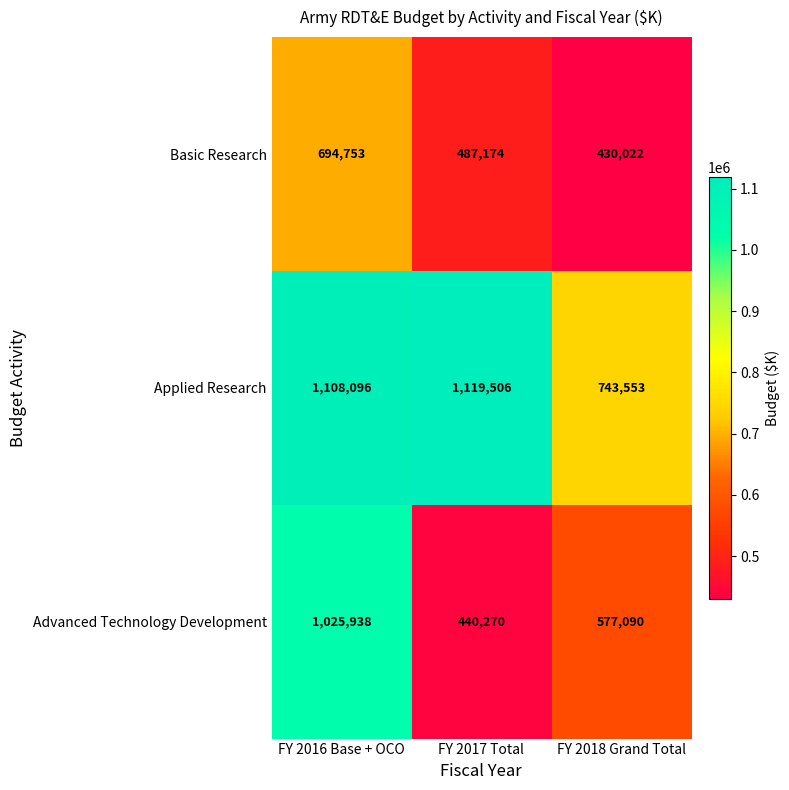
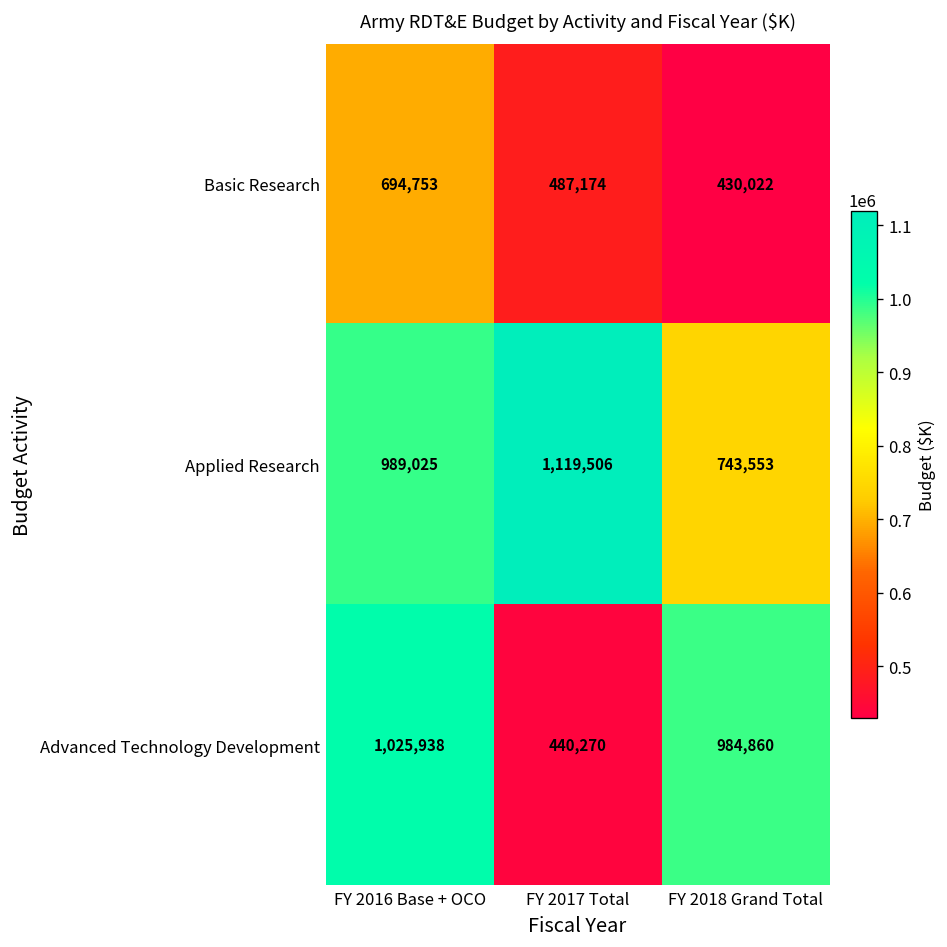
  {
    "Basic Research": {
      "FY 2016 Base + OCO": "694,753",
      "FY 2017 Total": "487,174",
      "FY 2018 Grand Total": "430,022"
    },
    "Applied Research": {
-     "FY 2016 Base + OCO": "1,108,096",
+     "FY 2016 Base + OCO": "989,025",
      "FY 2017 Total": "1,119,506",
      "FY 2018 Grand Total": "743,553"
    },
    "Advanced Technology Development": {
      "FY 2016 Base + OCO": "1,025,938",
      "FY 2017 Total": "440,270",
-     "FY 2018 Grand Total": "577,090"
+     "FY 2018 Grand Total": "984,860"
    }
  }
